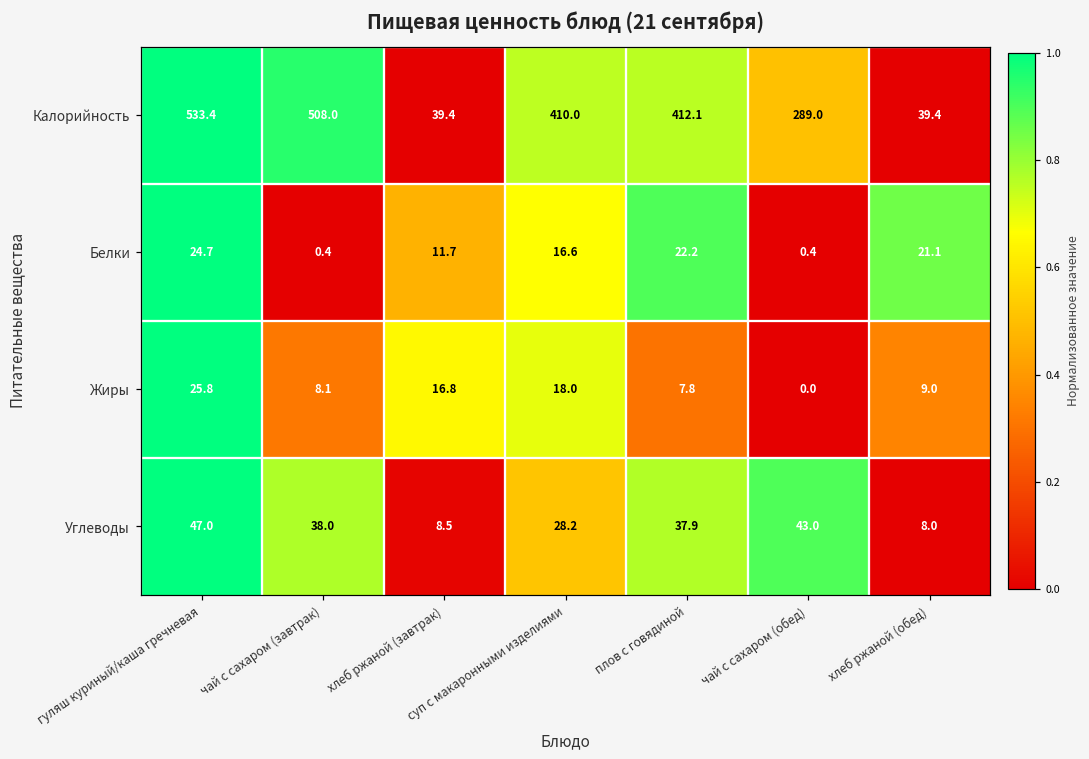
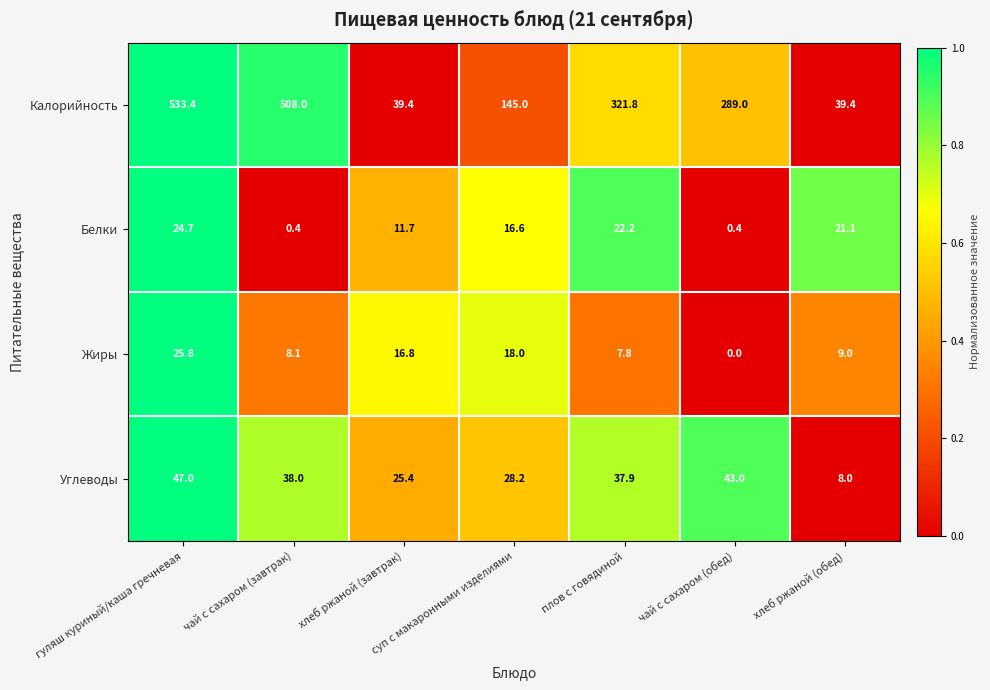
  {
    "Калорийность": {
      "гуляш куриный/каша гречневая": 533.4,
      "чай с сахаром (завтрак)": 508.0,
      "хлеб ржаной (завтрак)": 39.4,
-     "суп с макаронными изделиями": 410.0,
-     "плов с говядиной": 412.1,
+     "суп с макаронными изделиями": 145.0,
+     "плов с говядиной": 321.8,
      "чай с сахаром (обед)": 289.0,
      "хлеб ржаной (обед)": 39.4
    },
    "Белки": {
      "гуляш куриный/каша гречневая": 24.7,
      "чай с сахаром (завтрак)": 0.4,
      "хлеб ржаной (завтрак)": 11.7,
      "суп с макаронными изделиями": 16.6,
      "плов с говядиной": 22.2,
      "чай с сахаром (обед)": 0.4,
      "хлеб ржаной (обед)": 21.1
    },
    "Жиры": {
      "гуляш куриный/каша гречневая": 25.8,
      "чай с сахаром (завтрак)": 8.1,
      "хлеб ржаной (завтрак)": 16.8,
      "суп с макаронными изделиями": 18.0,
      "плов с говядиной": 7.8,
      "чай с сахаром (обед)": 0.0,
      "хлеб ржаной (обед)": 9.0
    },
    "Углеводы": {
      "гуляш куриный/каша гречневая": 47.0,
      "чай с сахаром (завтрак)": 38.0,
-     "хлеб ржаной (завтрак)": 8.5,
+     "хлеб ржаной (завтрак)": 25.4,
      "суп с макаронными изделиями": 28.2,
      "плов с говядиной": 37.9,
      "чай с сахаром (обед)": 43.0,
      "хлеб ржаной (обед)": 8.0
    }
  }
